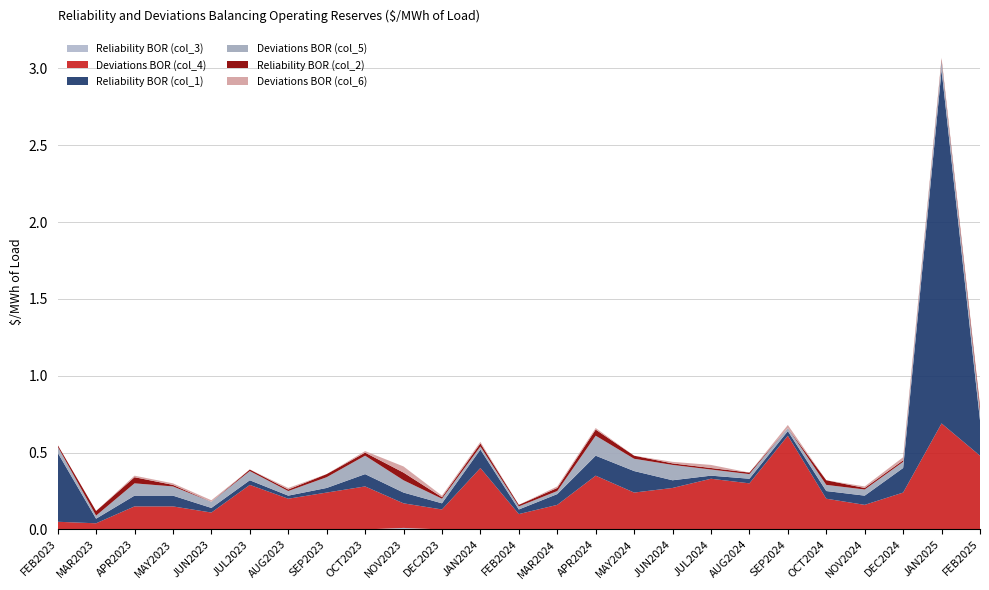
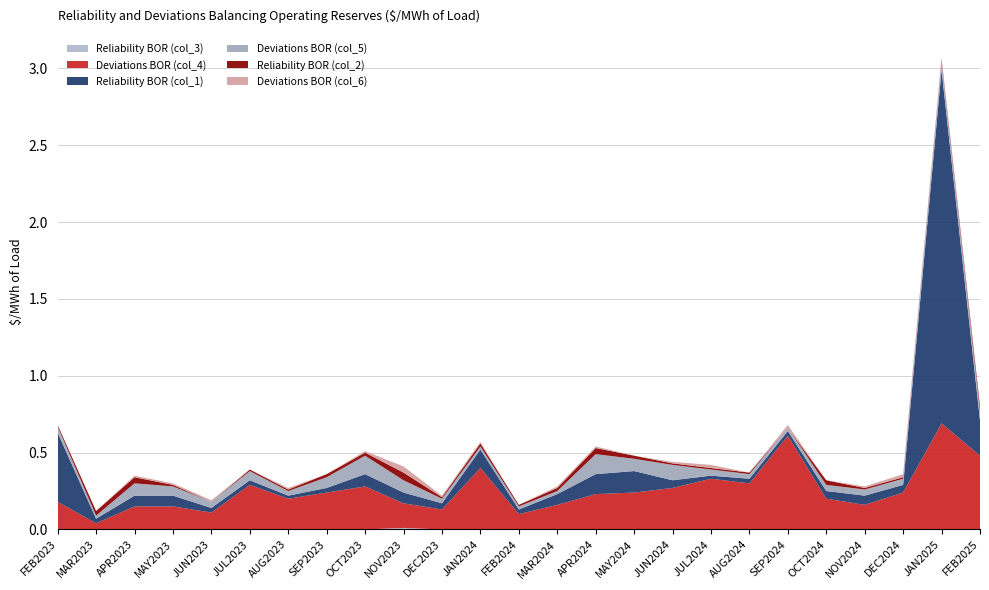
  {
    "Deviations BOR (col_4)": {
-     "FEB2023": 0.05,
+     "FEB2023": 0.18,
      "MAR2023": 0.04,
      "APR2023": 0.15,
      "MAY2023": 0.15,
      "JUN2023": 0.11,
      "JUL2023": 0.29,
      "AUG2023": 0.20,
      "SEP2023": 0.24,
      "OCT2023": 0.28,
      "NOV2023": 0.16,
      "DEC2023": 0.13,
      "JAN2024": 0.40,
      "FEB2024": 0.10,
      "MAR2024": 0.16,
-     "APR2024": 0.35,
+     "APR2024": 0.23,
      "MAY2024": 0.24,
      "JUN2024": 0.27,
      "JUL2024": 0.33,
      "AUG2024": 0.30,
      "SEP2024": 0.61,
      "OCT2024": 0.20,
      "NOV2024": 0.16,
      "DEC2024": 0.24,
      "JAN2025": 0.69,
      "FEB2025": 0.48
    },
    "Reliability BOR (col_1)": {
      "FEB2023": 0.45,
      "MAR2023": 0.03,
      "APR2023": 0.07,
      "MAY2023": 0.07,
      "JUN2023": 0.03,
      "JUL2023": 0.03,
      "AUG2023": 0.02,
      "SEP2023": 0.03,
      "OCT2023": 0.08,
      "NOV2023": 0.07,
      "DEC2023": 0.04,
      "JAN2024": 0.12,
      "FEB2024": 0.03,
      "MAR2024": 0.07,
      "APR2024": 0.13,
      "MAY2024": 0.14,
      "JUN2024": 0.05,
      "JUL2024": 0.02,
      "AUG2024": 0.03,
      "SEP2024": 0.03,
      "OCT2024": 0.05,
      "NOV2024": 0.06,
-     "DEC2024": 0.16,
+     "DEC2024": 0.05,
      "JAN2025": 2.30,
      "FEB2025": 0.23
    },
    "Reliability BOR (col_2)": {
      "NOV2023": 0.05
    }
  }
